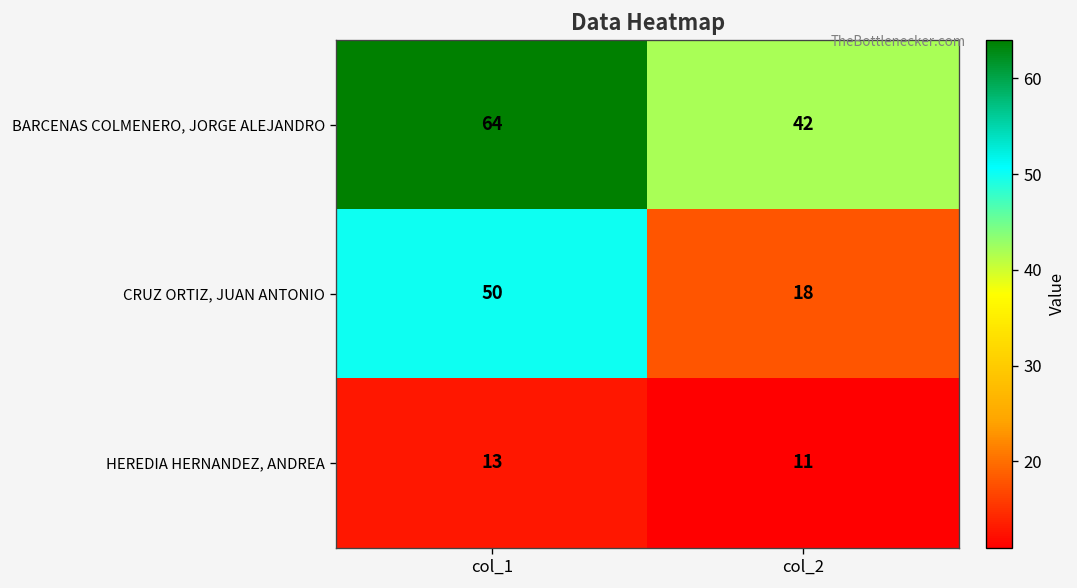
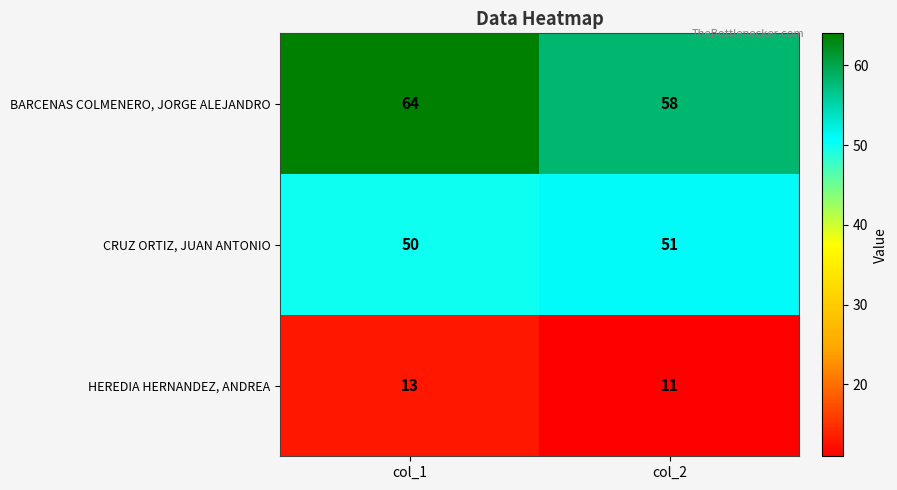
  {
    "BARCENAS COLMENERO, JORGE ALEJANDRO": {
      "col_1": 64,
-     "col_2": 42
+     "col_2": 58
    },
    "CRUZ ORTIZ, JUAN ANTONIO": {
      "col_1": 50,
-     "col_2": 18
+     "col_2": 51
    },
    "HEREDIA HERNANDEZ, ANDREA": {
      "col_1": 13,
      "col_2": 11
    }
  }
